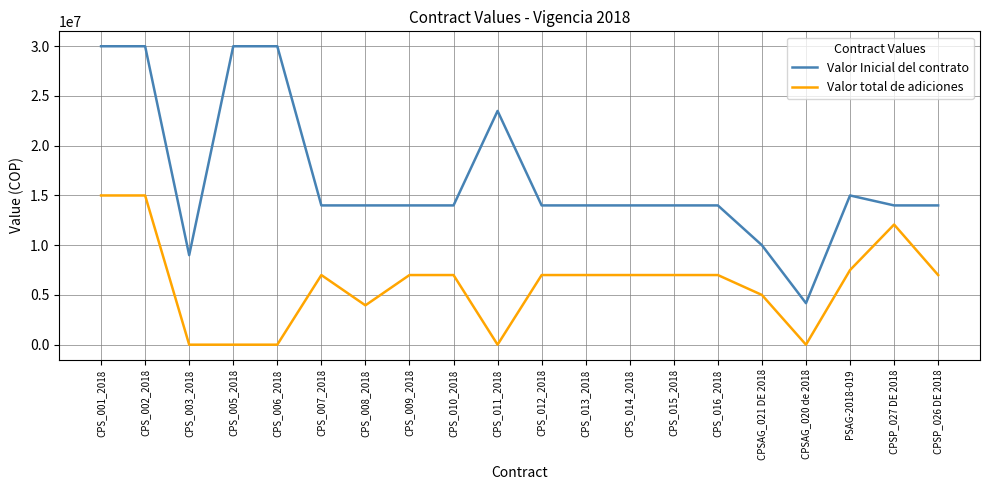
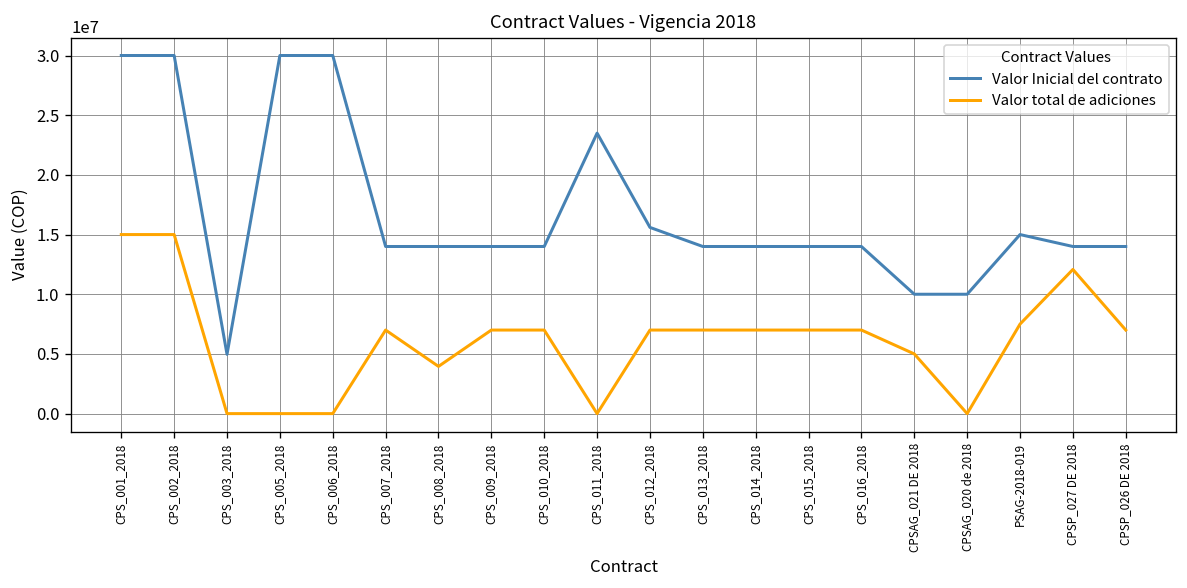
  {
    "Valor Inicial del contrato": {
      "CPS_001_2018": 30000000,
      "CPS_002_2018": 30000000,
-     "CPS_003_2018": 9000000,
+     "CPS_003_2018": 5000000,
      "CPS_005_2018": 30000000,
      "CPS_006_2018": 30000000,
      "CPS_007_2018": 14000000,
      "CPS_008_2018": 14000000,
      "CPS_009_2018": 14000000,
      "CPS_010_2018": 14000000,
      "CPS_011_2018": 23000000,
-     "CPS_012_2018": 14000000,
+     "CPS_012_2018": 16000000,
      "CPS_013_2018": 14000000,
      "CPS_014_2018": 14000000,
      "CPS_015_2018": 14000000,
      "CPS_016_2018": 14000000,
      "CPSAG_021 DE 2018": 10000000,
-     "CPSAG_020 de 2018": 4000000,
+     "CPSAG_020 de 2018": 10000000,
      "PSAG-2018-019": 15000000,
      "CPSP_027 DE 2018": 14000000,
      "CPSP_026 DE 2018": 14000000
    },
    "Valor total de adiciones": {
      "CPS_001_2018": 15000000,
      "CPS_002_2018": 15000000,
      "CPS_003_2018": 0,
      "CPS_005_2018": 0,
      "CPS_006_2018": 0,
      "CPS_007_2018": 7000000,
      "CPS_008_2018": 4000000,
      "CPS_009_2018": 7000000,
      "CPS_010_2018": 7000000,
      "CPS_011_2018": 0,
      "CPS_012_2018": 7000000,
      "CPS_013_2018": 7000000,
      "CPS_014_2018": 7000000,
      "CPS_015_2018": 7000000,
      "CPS_016_2018": 7000000,
      "CPSAG_021 DE 2018": 5000000,
      "CPSAG_020 de 2018": 0,
      "PSAG-2018-019": 8000000,
      "CPSP_027 DE 2018": 12000000,
      "CPSP_026 DE 2018": 7000000
    }
  }
